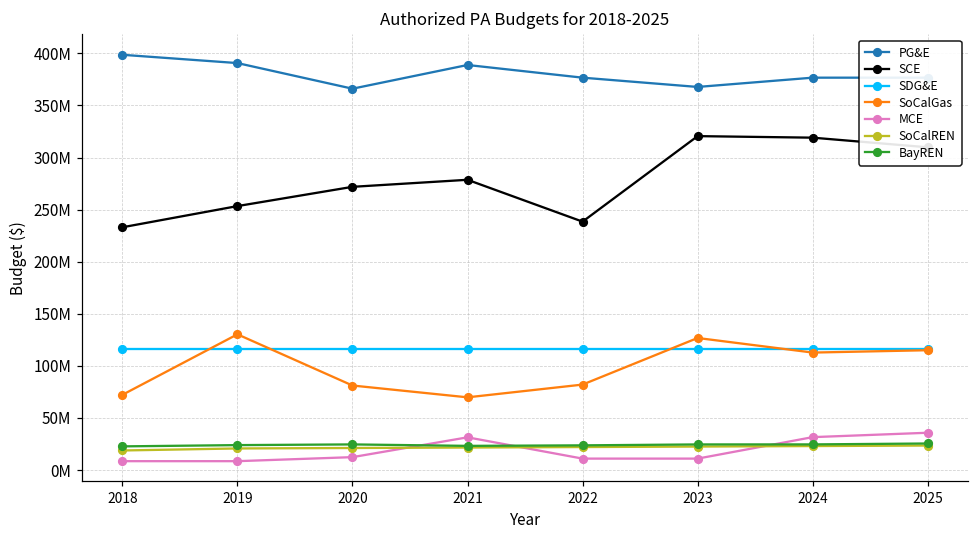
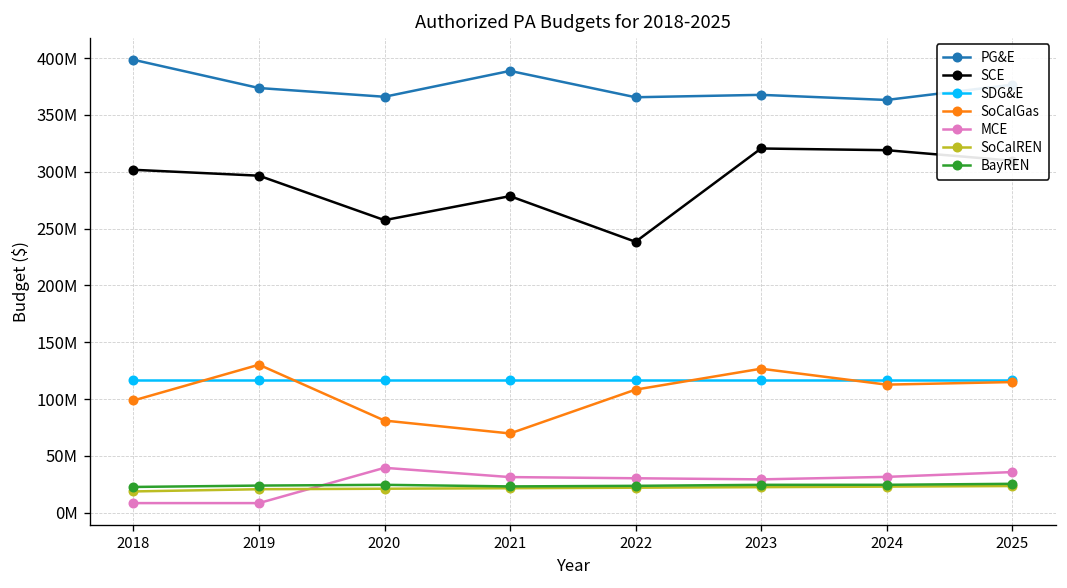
  {
    "PG&E": {
      "2018": 400000000,
-     "2019": 390000000,
+     "2019": 370000000,
      "2020": 370000000,
      "2021": 390000000,
-     "2022": 380000000,
+     "2022": 370000000,
      "2023": 370000000,
-     "2024": 380000000
+     "2024": 360000000
    },
    "SCE": {
-     "2018": 230000000,
-     "2019": 250000000,
-     "2020": 270000000,
+     "2018": 300000000,
+     "2019": 300000000,
+     "2020": 260000000,
      "2021": 280000000,
      "2022": 240000000,
      "2023": 320000000,
      "2024": 320000000
    },
    "SDG&E": {
      "2018": 120000000,
      "2019": 120000000,
      "2020": 120000000,
      "2021": 120000000,
      "2022": 120000000,
      "2023": 120000000,
      "2024": 120000000
    },
    "SoCalGas": {
-     "2018": 70000000,
+     "2018": 100000000,
      "2019": 130000000,
      "2020": 80000000,
      "2021": 70000000,
-     "2022": 80000000,
+     "2022": 110000000,
      "2023": 130000000,
      "2024": 110000000
    },
    "MCE": {
      "2018": 10000000,
      "2019": 10000000,
-     "2020": 10000000,
+     "2020": 40000000,
      "2021": 30000000,
-     "2022": 10000000,
-     "2023": 10000000,
+     "2022": 30000000,
+     "2023": 30000000,
      "2024": 30000000,
      "2025": 40000000
    },
    "SoCalREN": {
      "2018": 20000000,
      "2019": 20000000,
      "2020": 20000000
    },
    "BayREN": {
      "2018": 20000000,
      "2019": 20000000,
      "2020": 20000000
    }
  }
